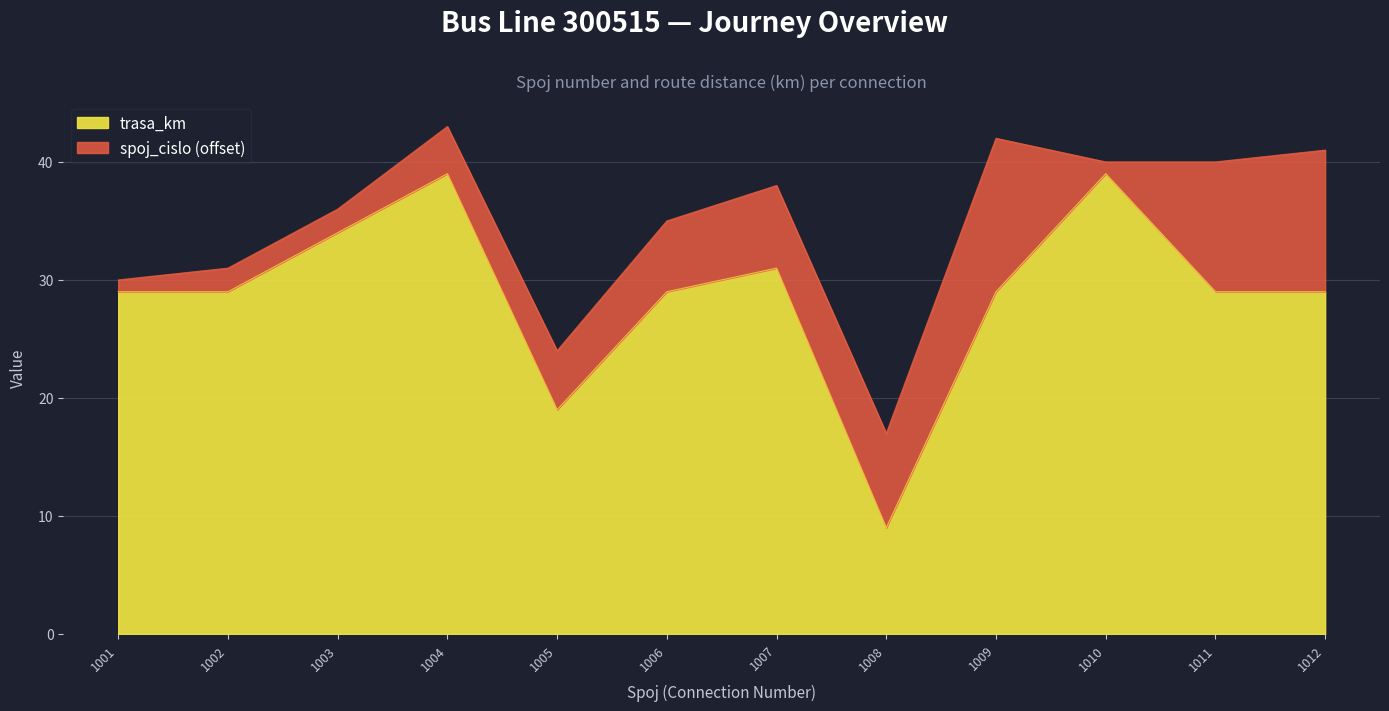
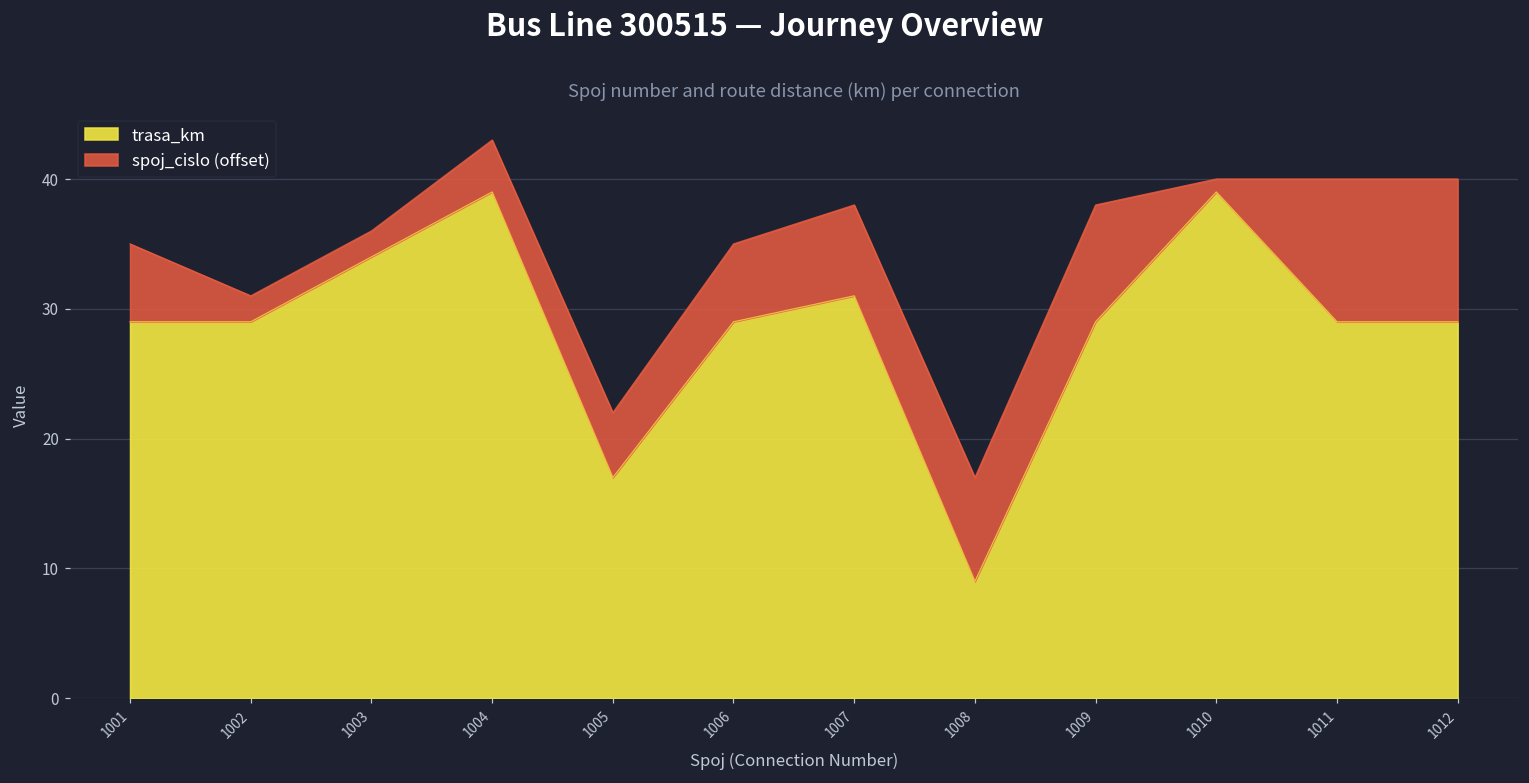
  {
    "trasa_km": {
      "1001": 29,
      "1002": 29,
      "1003": 34,
      "1004": 39,
-     "1005": 19,
+     "1005": 17,
      "1006": 29,
      "1007": 31,
      "1008": 9,
      "1009": 29,
      "1010": 39,
      "1011": 29,
      "1012": 29
    },
    "spoj_cislo (offset)": {
-     "1001": 1.0,
+     "1001": 6.0,
      "1002": 2.0,
      "1003": 2.0,
      "1004": 4.0,
      "1005": 5.0,
      "1006": 6.0,
      "1007": 7.0,
      "1008": 8.0,
-     "1009": 13.0,
+     "1009": 9.0,
      "1010": 1.0,
      "1011": 11.0,
-     "1012": 12.0
+     "1012": 11.0
    }
  }
